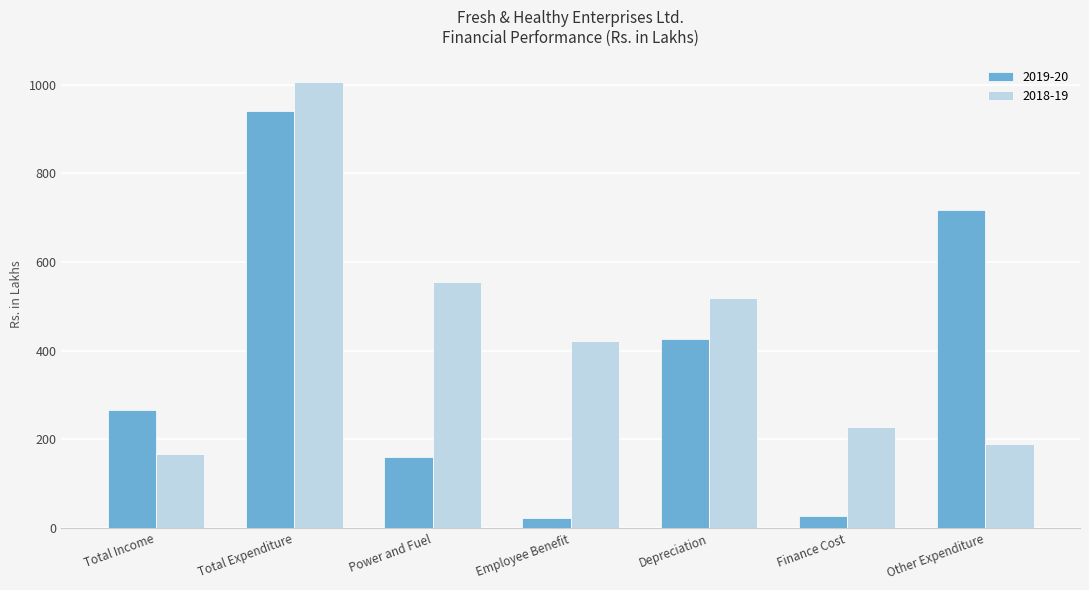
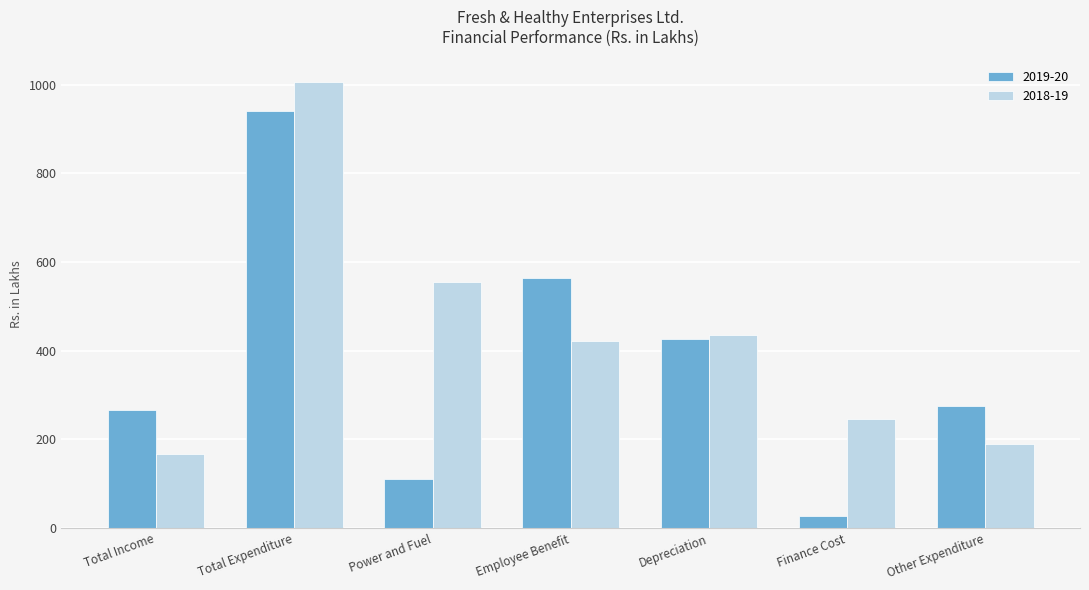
  {
    "2019-20": {
      "Total Income": 270,
      "Total Expenditure": 940,
-     "Power and Fuel": 160,
-     "Employee Benefit": 20,
+     "Power and Fuel": 110,
+     "Employee Benefit": 560,
      "Depreciation": 430,
      "Finance Cost": 30,
-     "Other Expenditure": 720
+     "Other Expenditure": 280
    },
    "2018-19": {
      "Total Income": 170,
      "Total Expenditure": 1010,
      "Power and Fuel": 550,
      "Employee Benefit": 420,
-     "Depreciation": 520,
-     "Finance Cost": 230,
+     "Depreciation": 440,
+     "Finance Cost": 250,
      "Other Expenditure": 190
    }
  }
